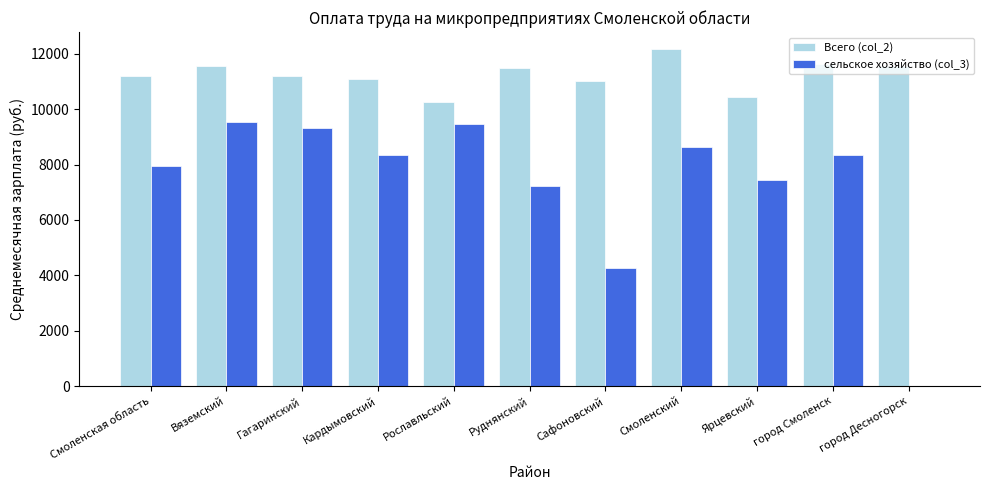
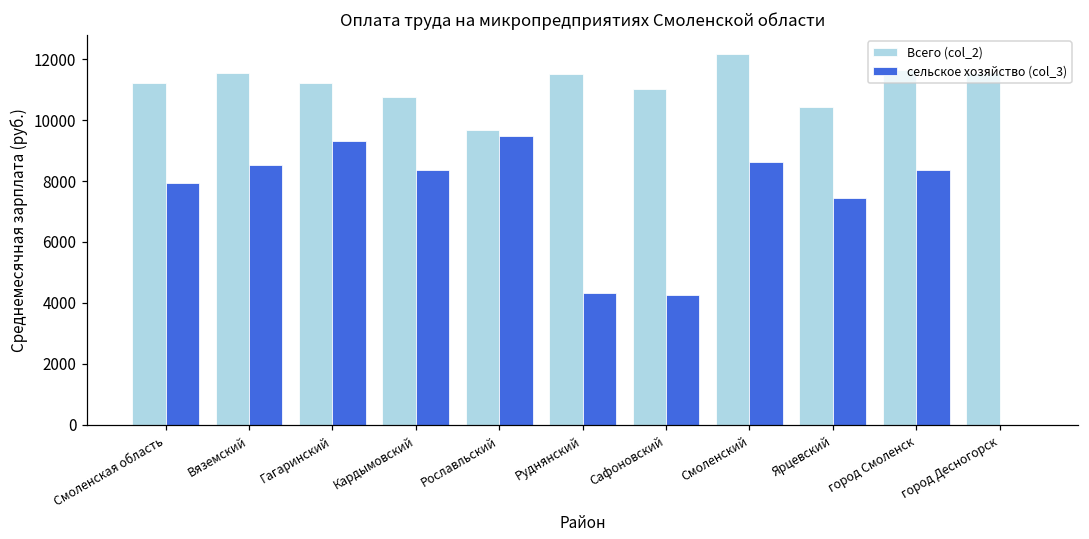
  {
    "Всего (col_2)": {
      "Смоленская область": 11200,
      "Вяземский": 11500,
      "Гагаринский": 11200,
-     "Кардымовский": 11100,
-     "Рославльский": 10300,
+     "Кардымовский": 10800,
+     "Рославльский": 9700,
      "Руднянский": 11500,
      "Сафоновский": 11000,
      "Смоленский": 12200,
      "Ярцевский": 10400
    },
    "сельское хозяйство (col_3)": {
      "Смоленская область": 7900,
-     "Вяземский": 9600,
+     "Вяземский": 8500,
      "Гагаринский": 9300,
      "Кардымовский": 8300,
      "Рославльский": 9500,
-     "Руднянский": 7200,
+     "Руднянский": 4300,
      "Сафоновский": 4300,
      "Смоленский": 8600,
      "Ярцевский": 7400,
      "город Смоленск": 8400,
      "город Десногорск": 0
    }
  }
